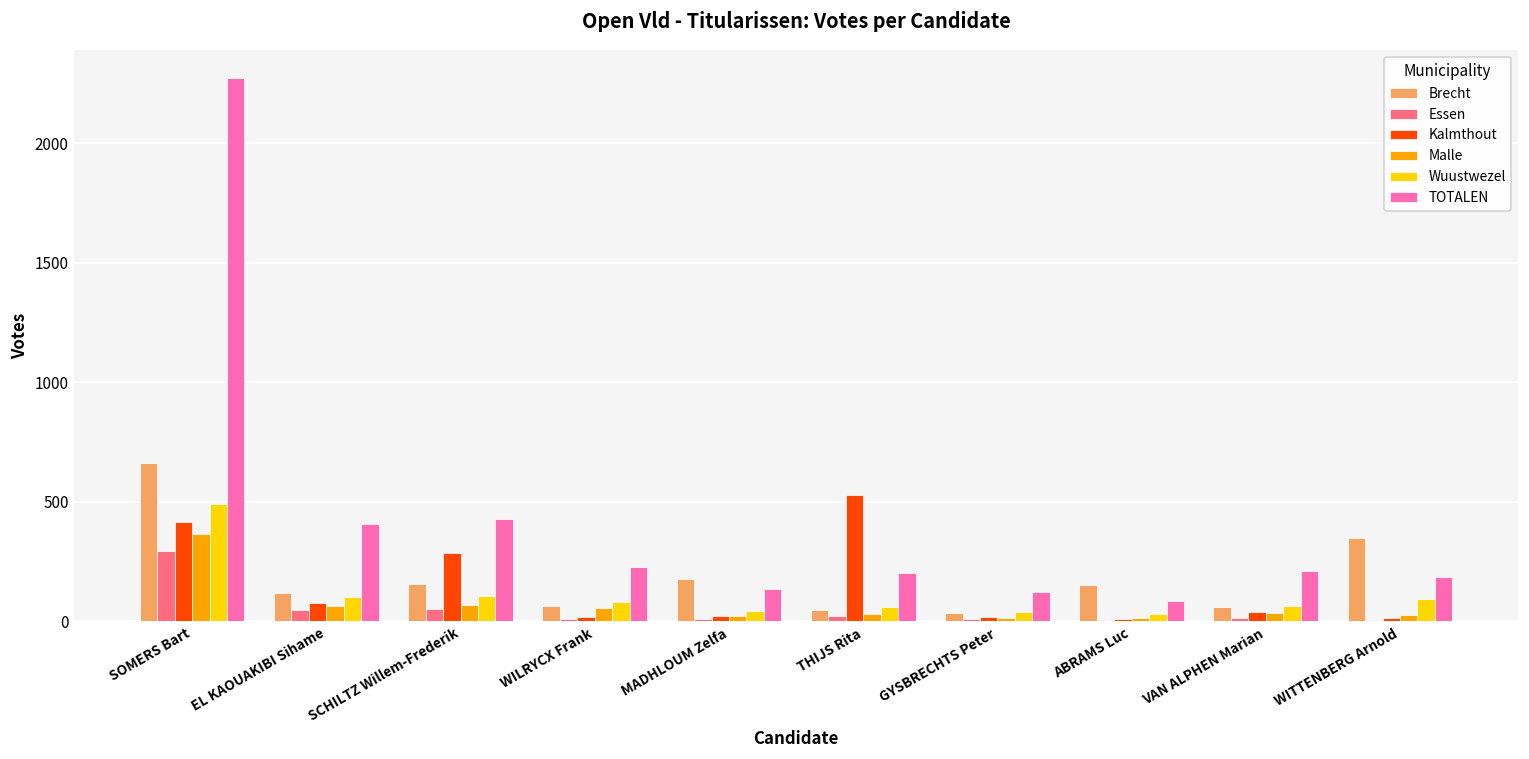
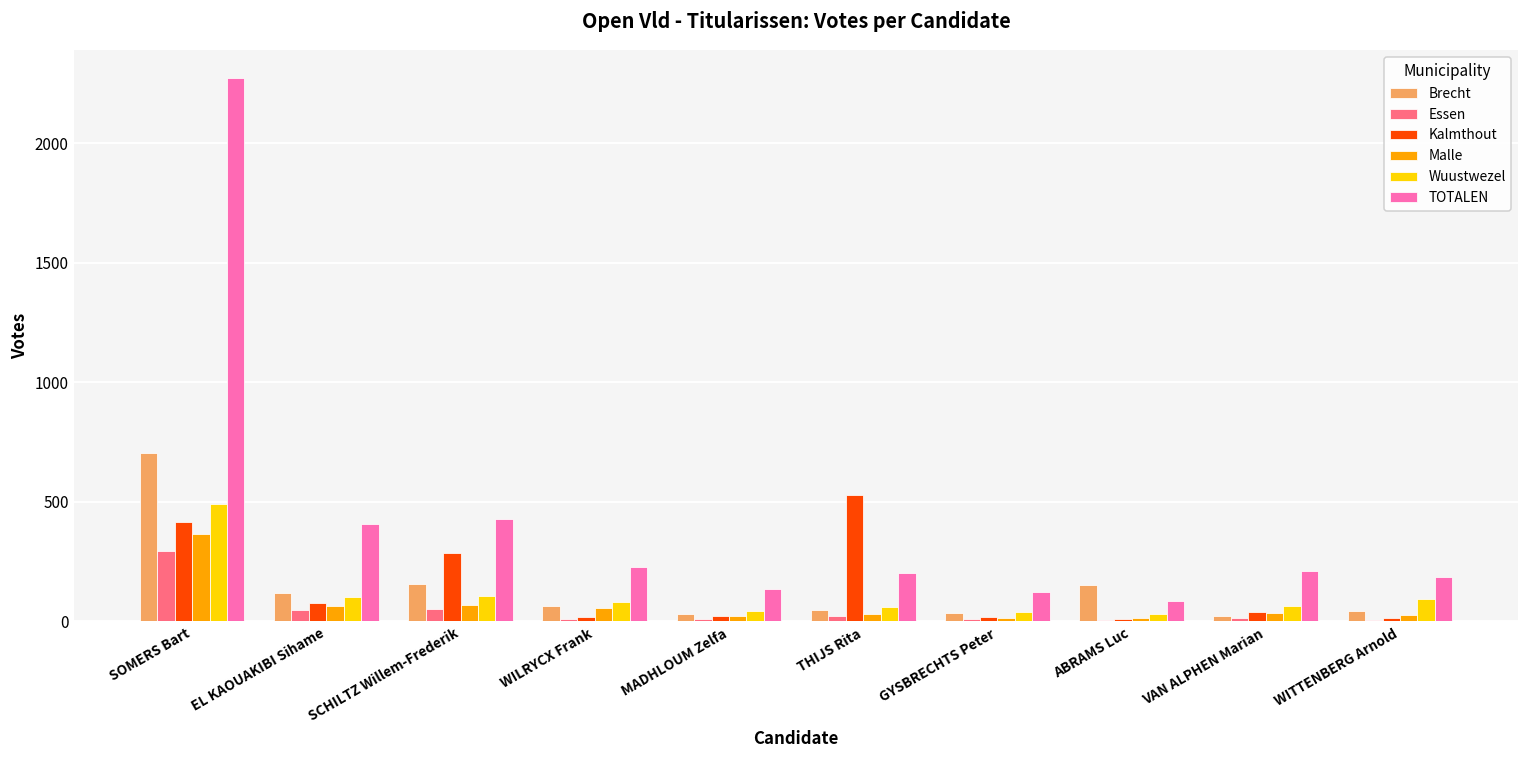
  {
    "Brecht": {
-     "SOMERS Bart": 660,
+     "SOMERS Bart": 700,
      "EL KAOUAKIBI Sihame": 120,
      "SCHILTZ Willem-Frederik": 160,
      "WILRYCX Frank": 60,
-     "MADHLOUM Zelfa": 180,
+     "MADHLOUM Zelfa": 30,
      "THIJS Rita": 50,
      "GYSBRECHTS Peter": 40,
      "ABRAMS Luc": 150,
-     "VAN ALPHEN Marian": 60,
-     "WITTENBERG Arnold": 350
+     "VAN ALPHEN Marian": 20,
+     "WITTENBERG Arnold": 40
    },
    "Kalmthout": {
      "SOMERS Bart": 420,
      "EL KAOUAKIBI Sihame": 80,
      "SCHILTZ Willem-Frederik": 290,
      "WILRYCX Frank": 20,
      "MADHLOUM Zelfa": 20,
      "THIJS Rita": 530,
      "GYSBRECHTS Peter": 20,
      "VAN ALPHEN Marian": 40,
      "WITTENBERG Arnold": 20
    }
  }
